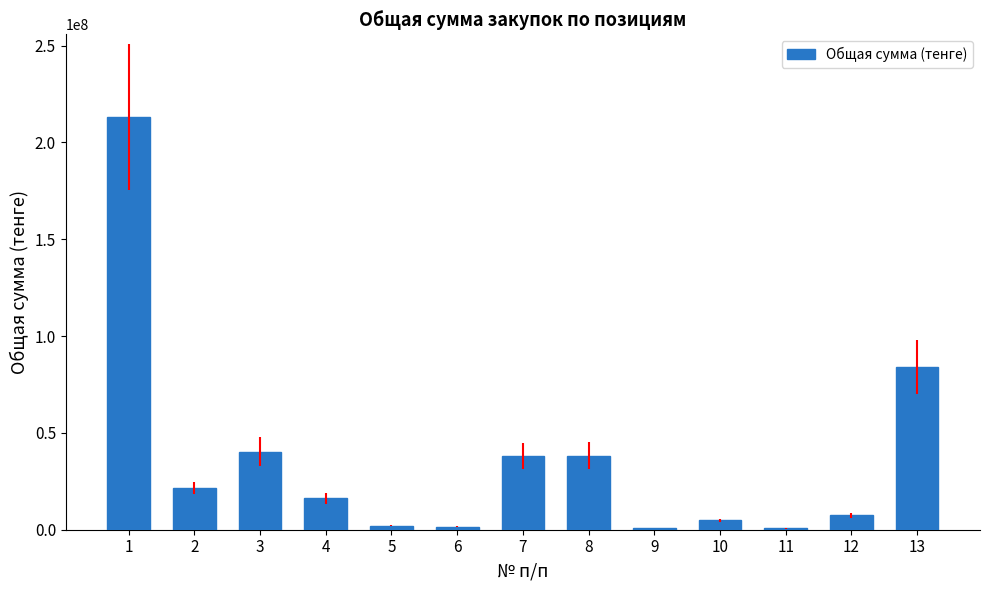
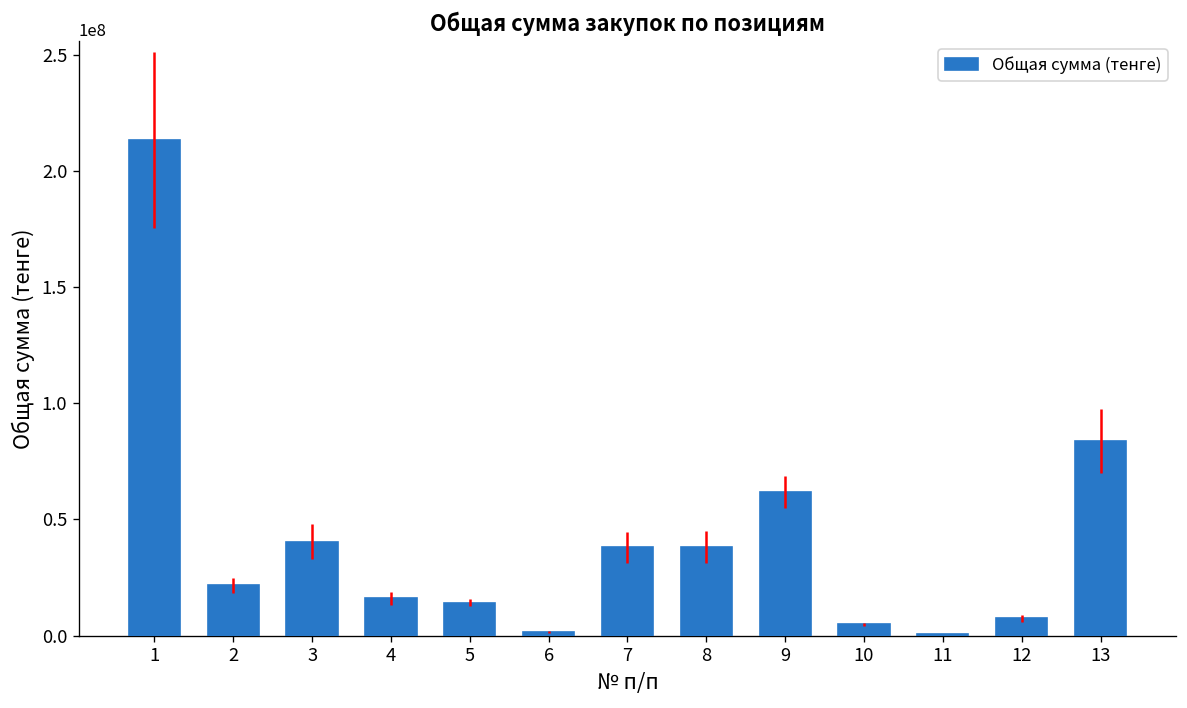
  {
    "1": 213000000,
    "2": 22000000,
    "3": 40000000,
    "4": 16000000,
-   "5": 2000000,
+   "5": 14000000,
    "6": 2000000,
    "7": 38000000,
    "8": 38000000,
-   "9": 1000000,
+   "9": 62000000,
    "10": 5000000,
    "12": 7000000,
    "13": 84000000
  }
